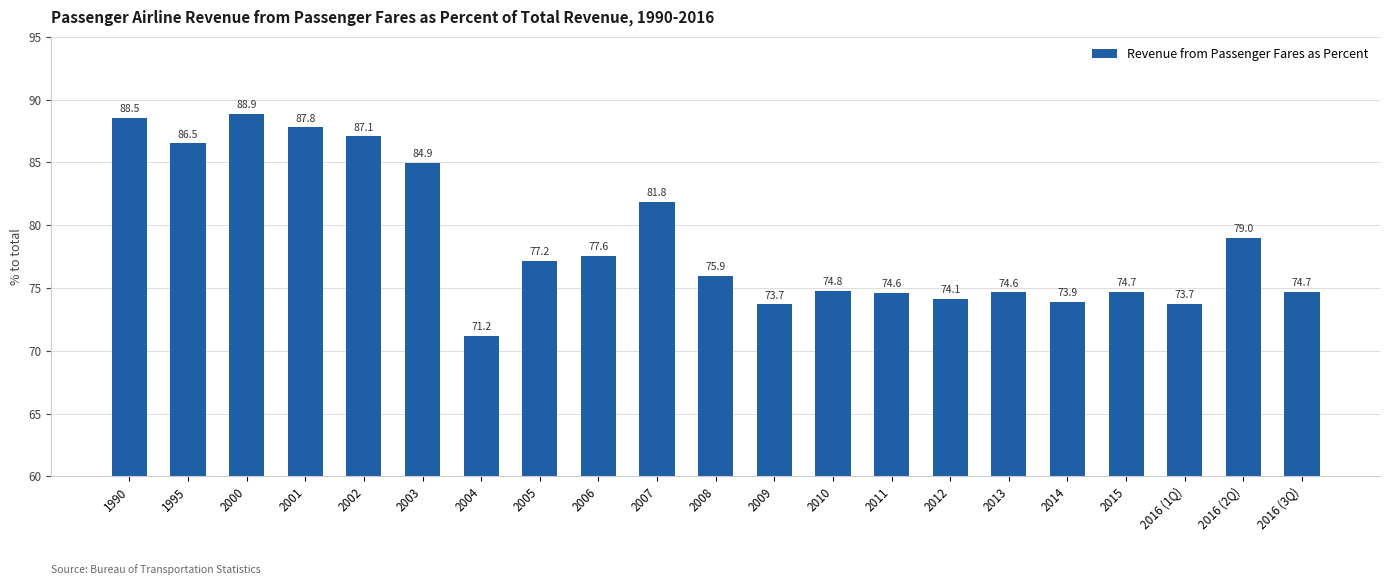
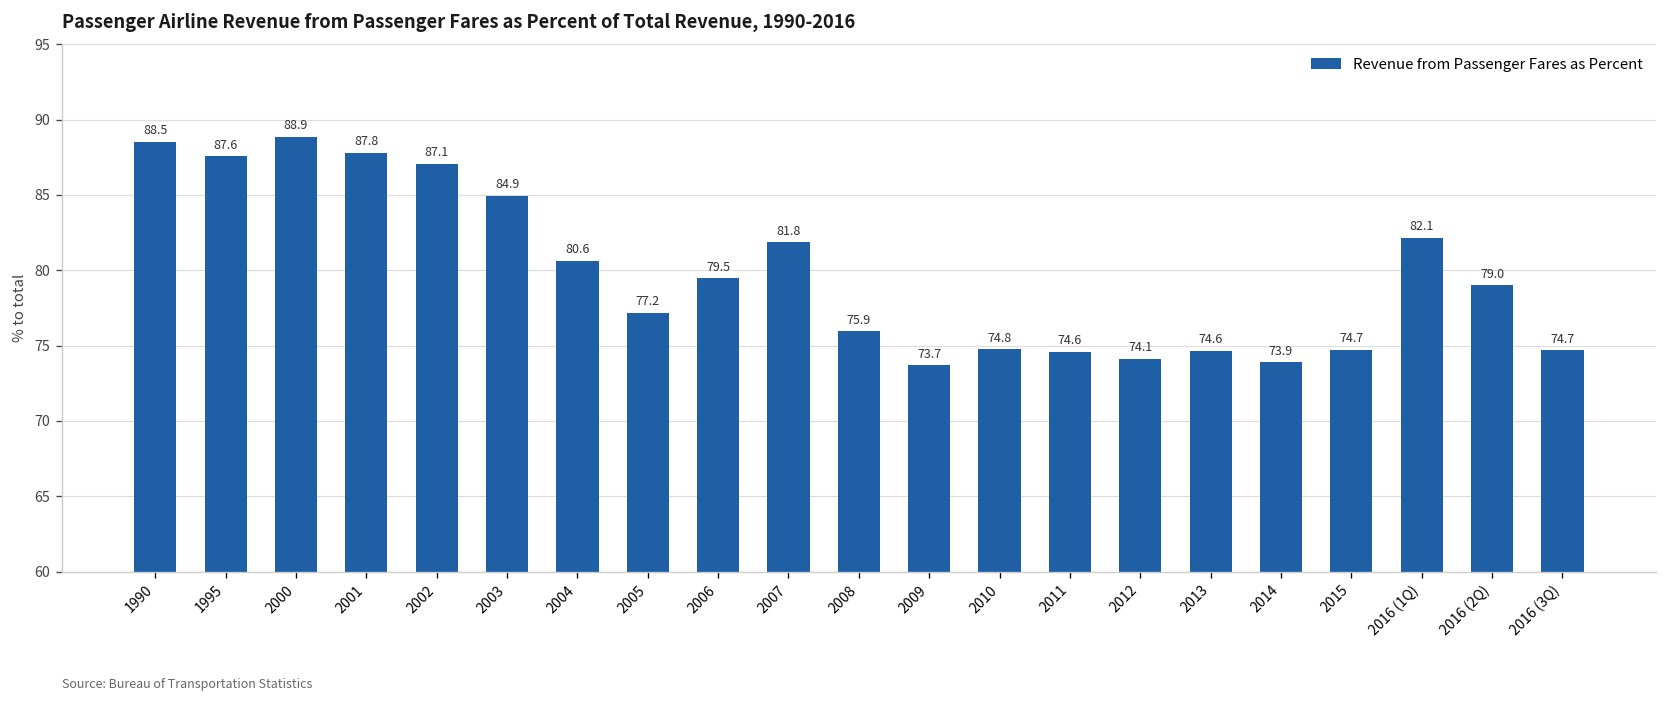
  {
    "1990": 88.5,
-   "1995": 86.5,
+   "1995": 87.6,
    "2000": 88.9,
    "2001": 87.8,
    "2002": 87.1,
    "2003": 84.9,
-   "2004": 71.2,
+   "2004": 80.6,
    "2005": 77.2,
-   "2006": 77.6,
+   "2006": 79.5,
    "2007": 81.8,
    "2008": 75.9,
    "2009": 73.7,
    "2010": 74.8,
    "2011": 74.6,
    "2012": 74.1,
    "2013": 74.6,
    "2014": 73.9,
    "2015": 74.7,
-   "2016 (1Q)": 73.7,
+   "2016 (1Q)": 82.1,
    "2016 (2Q)": 79.0,
    "2016 (3Q)": 74.7
  }
